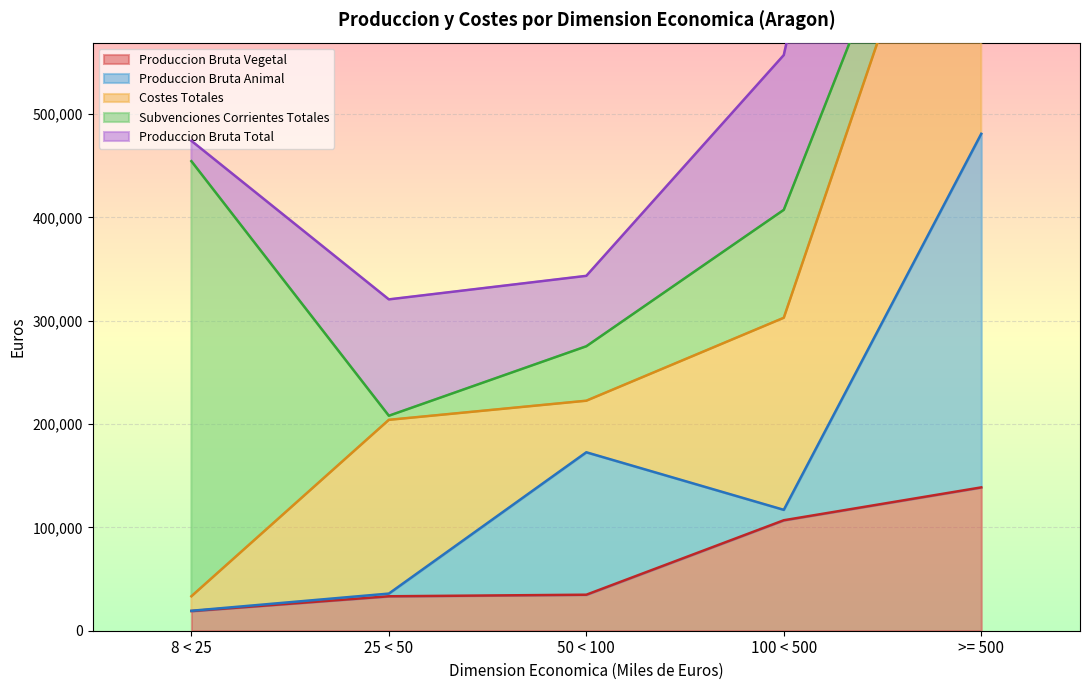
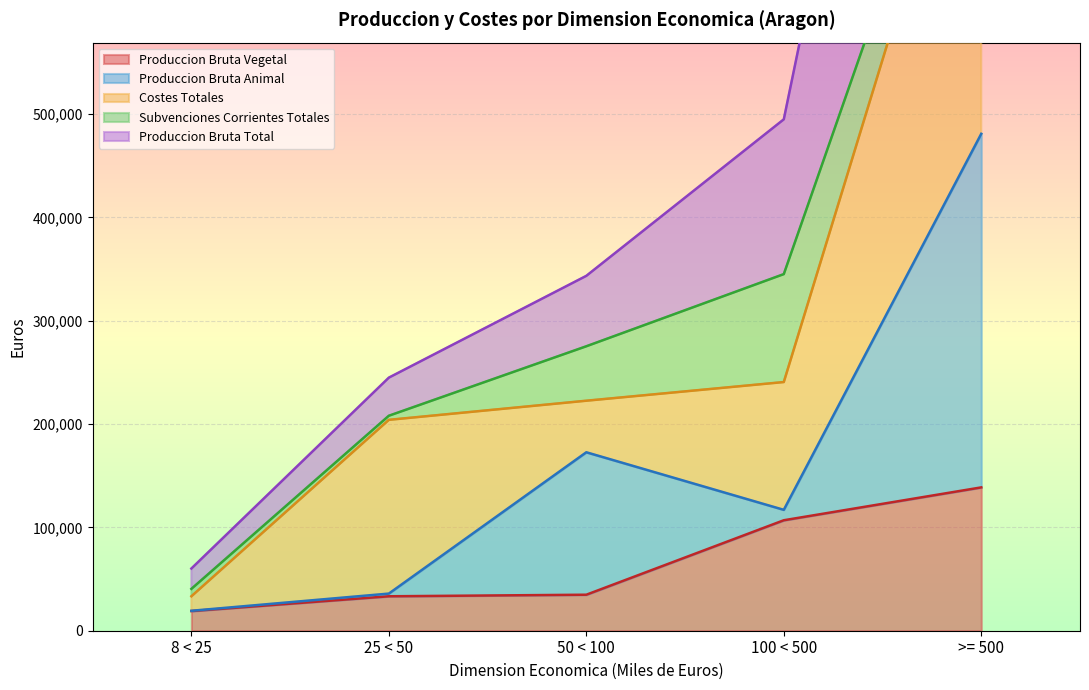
  {
    "Produccion Bruta Vegetal": {
      "25 < 50": "33,000",
      "50 < 100": "35,000",
      "100 < 500": "107,000",
      ">= 500": "139,000"
    },
    "Produccion Bruta Animal": {
      "25 < 50": "3,000",
      "50 < 100": "138,000",
      "100 < 500": "10,000",
      ">= 500": "342,000"
    },
    "Costes Totales": {
      "8 < 25": "14,000",
      "25 < 50": "168,000",
      "50 < 100": "50,000",
-     "100 < 500": "186,000"
+     "100 < 500": "124,000"
    },
    "Subvenciones Corrientes Totales": {
-     "8 < 25": "421,000",
+     "8 < 25": "7,000",
      "25 < 50": "4,000",
      "50 < 100": "53,000",
      "100 < 500": "104,000"
    },
    "Produccion Bruta Total": {
-     "25 < 50": "113,000",
+     "25 < 50": "37,000",
      "50 < 100": "68,000",
      "100 < 500": "150,000"
    }
  }
